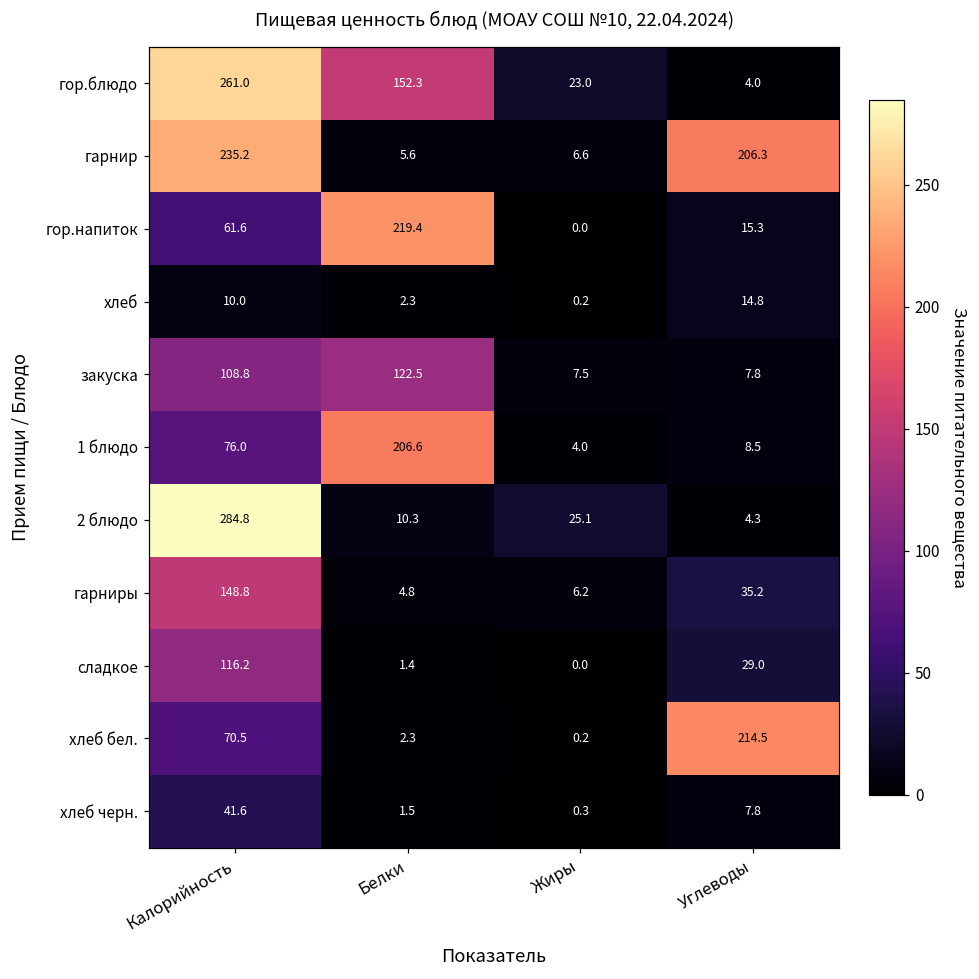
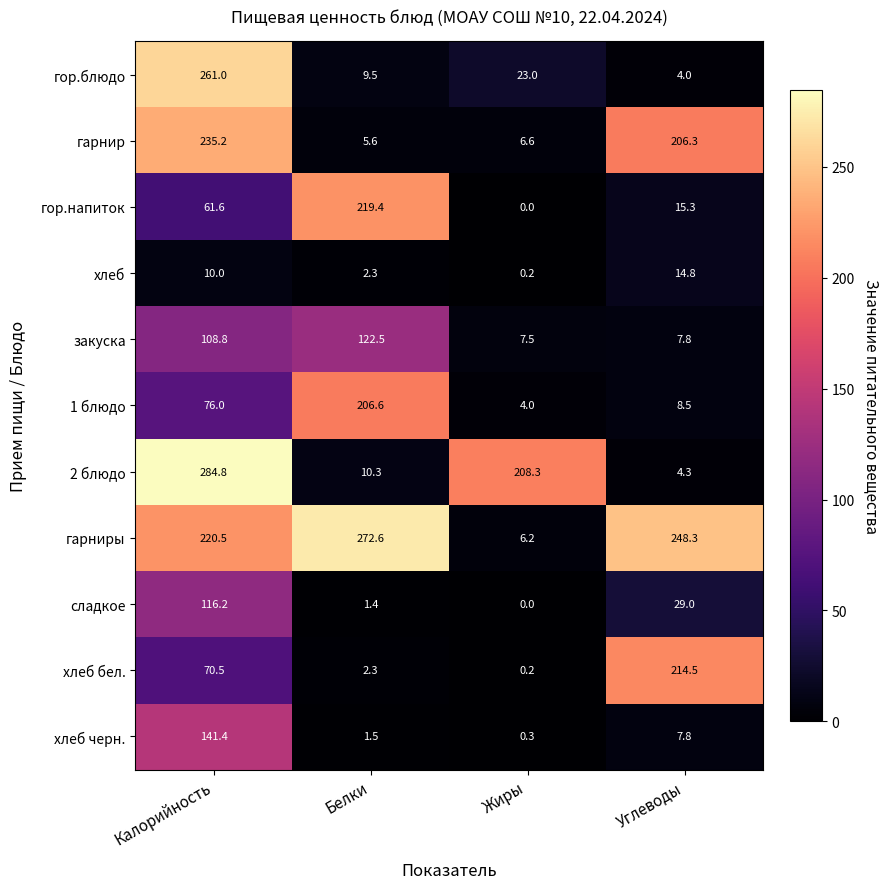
  {
    "гор.блюдо": {
      "Калорийность": 261.0,
-     "Белки": 152.3,
+     "Белки": 9.5,
      "Жиры": 23.0,
      "Углеводы": 4.0
    },
    "гарнир": {
      "Калорийность": 235.2,
      "Белки": 5.6,
      "Жиры": 6.6,
      "Углеводы": 206.3
    },
    "гор.напиток": {
      "Калорийность": 61.6,
      "Белки": 219.4,
      "Жиры": 0.0,
      "Углеводы": 15.3
    },
    "хлеб": {
      "Калорийность": 10.0,
      "Белки": 2.3,
      "Жиры": 0.2,
      "Углеводы": 14.8
    },
    "закуска": {
      "Калорийность": 108.8,
      "Белки": 122.5,
      "Жиры": 7.5,
      "Углеводы": 7.8
    },
    "1 блюдо": {
      "Калорийность": 76.0,
      "Белки": 206.6,
      "Жиры": 4.0,
      "Углеводы": 8.5
    },
    "2 блюдо": {
      "Калорийность": 284.8,
      "Белки": 10.3,
-     "Жиры": 25.1,
+     "Жиры": 208.3,
      "Углеводы": 4.3
    },
    "гарниры": {
-     "Калорийность": 148.8,
-     "Белки": 4.8,
+     "Калорийность": 220.5,
+     "Белки": 272.6,
      "Жиры": 6.2,
-     "Углеводы": 35.2
+     "Углеводы": 248.3
    },
    "сладкое": {
      "Калорийность": 116.2,
      "Белки": 1.4,
      "Жиры": 0.0,
      "Углеводы": 29.0
    },
    "хлеб бел.": {
      "Калорийность": 70.5,
      "Белки": 2.3,
      "Жиры": 0.2,
      "Углеводы": 214.5
    },
    "хлеб черн.": {
-     "Калорийность": 41.6,
+     "Калорийность": 141.4,
      "Белки": 1.5,
      "Жиры": 0.3,
      "Углеводы": 7.8
    }
  }
